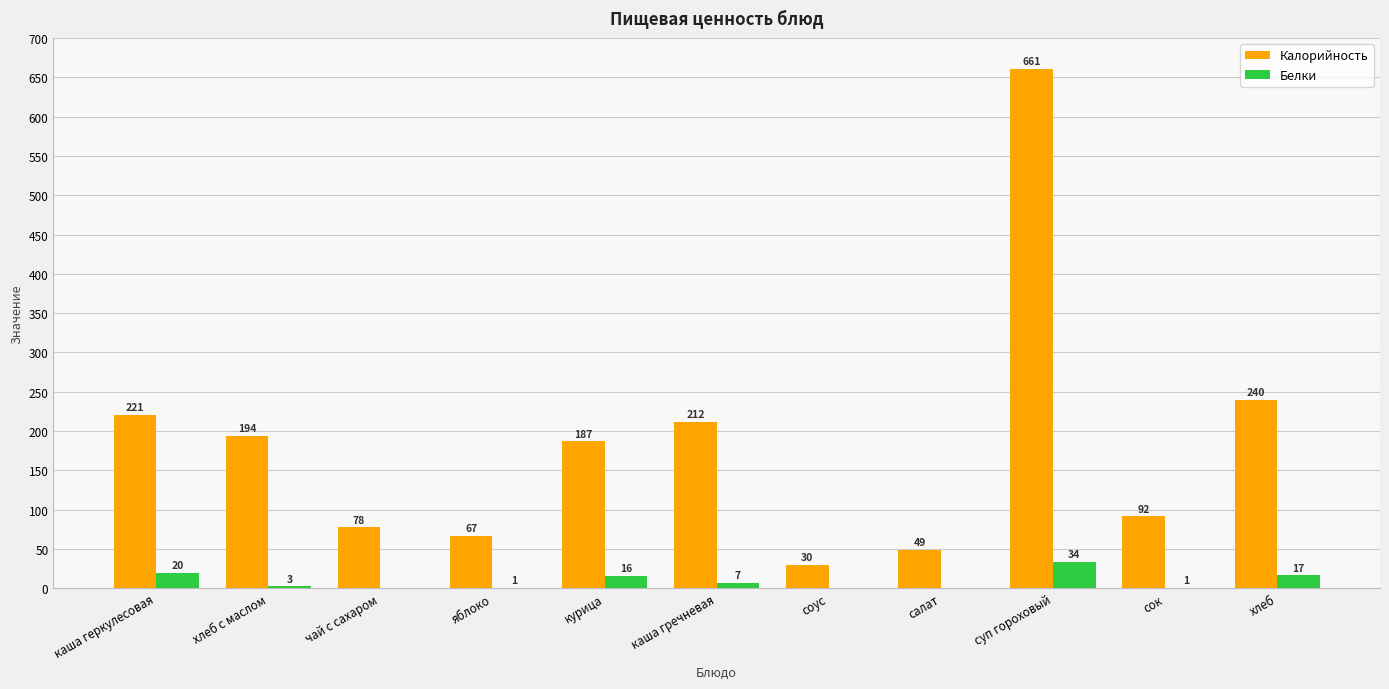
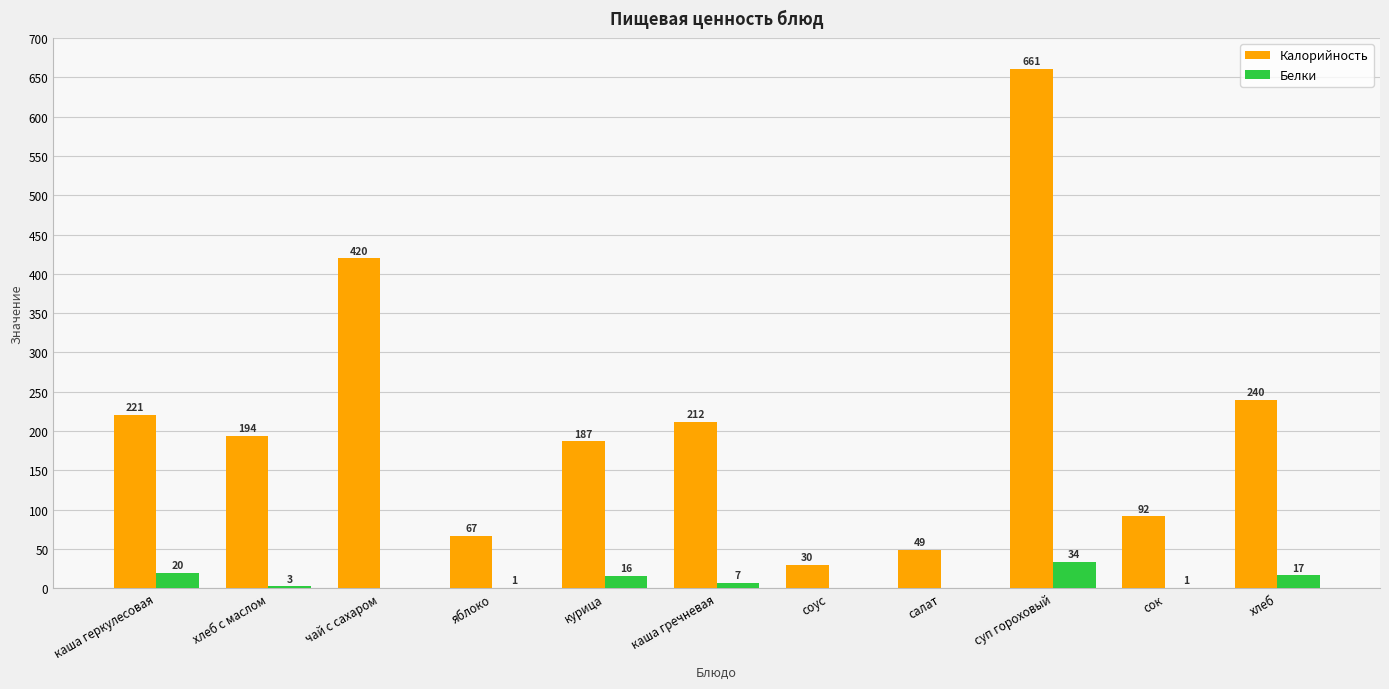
  {
    "Калорийность": {
      "каша геркулесовая": 221,
      "хлеб с маслом": 194,
-     "чай с сахаром": 78,
+     "чай с сахаром": 420,
      "яблоко": 67,
      "курица": 187,
      "каша гречневая": 212,
      "соус": 30,
      "салат": 49,
      "суп гороховый": 661,
      "сок": 92,
      "хлеб": 240
    },
    "Белки": {
      "каша геркулесовая": 20,
      "хлеб с маслом": 3,
      "яблоко": 1,
      "курица": 16,
      "каша гречневая": 7,
      "суп гороховый": 34,
      "сок": 1,
      "хлеб": 17
    }
  }
